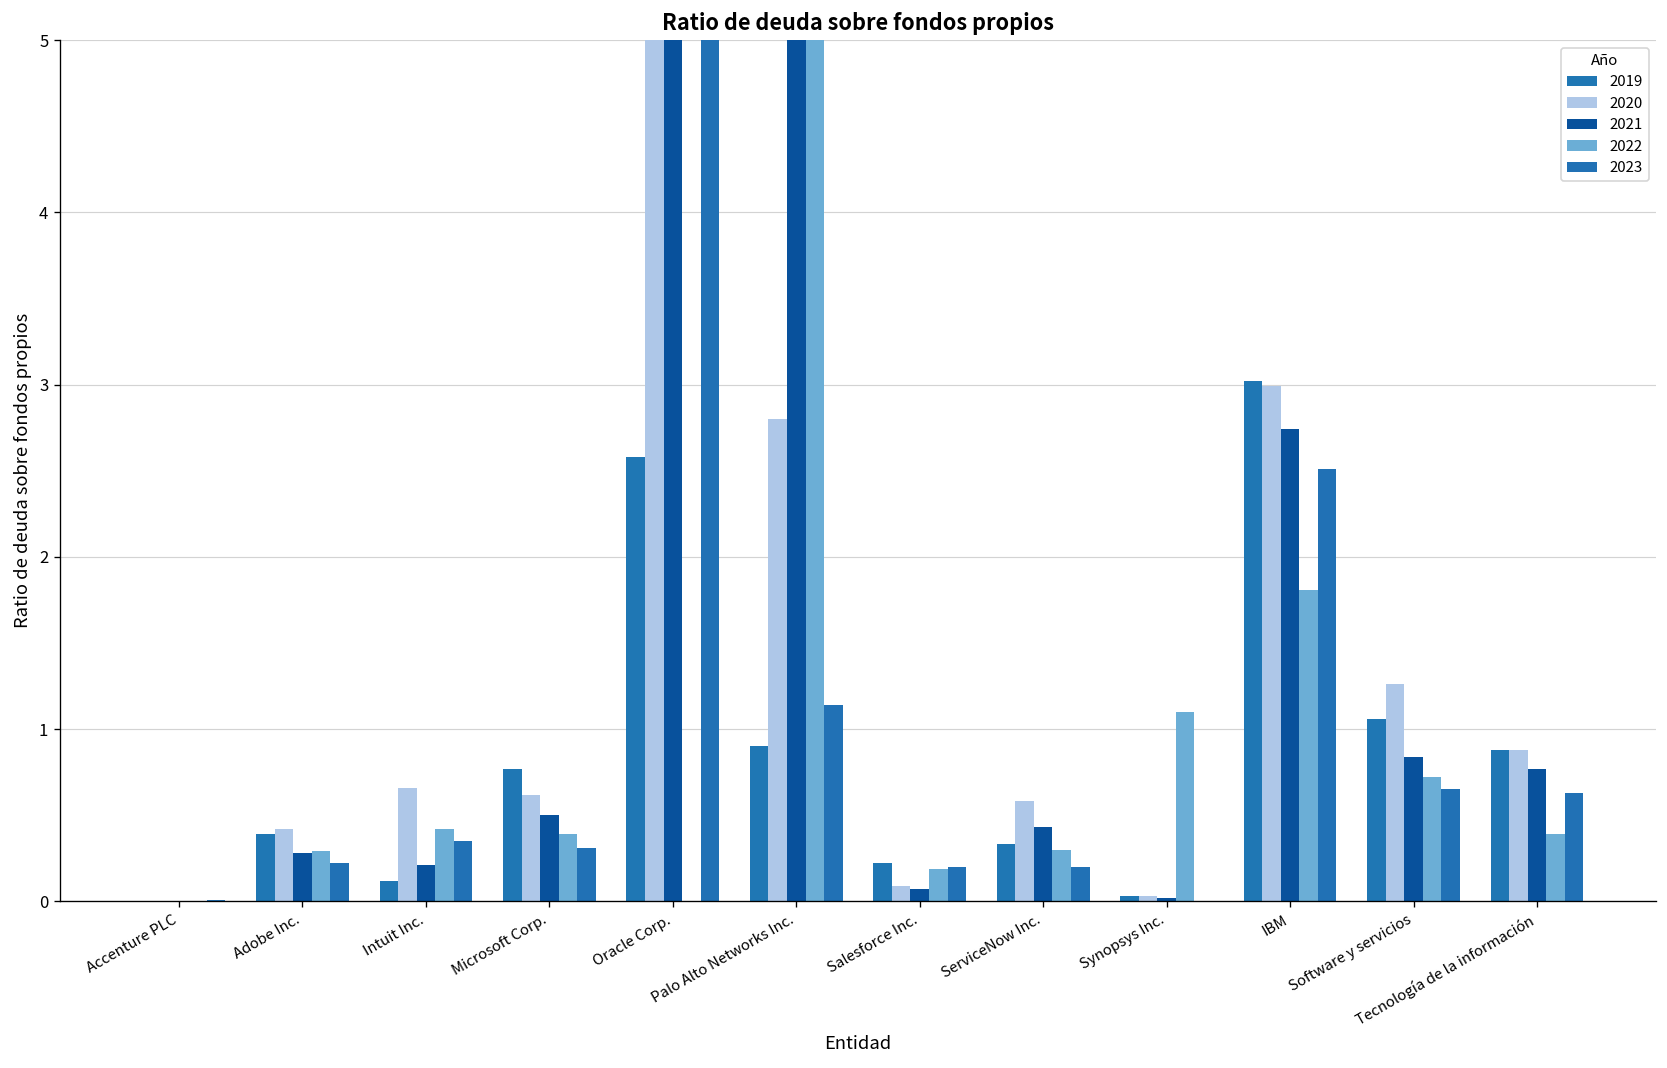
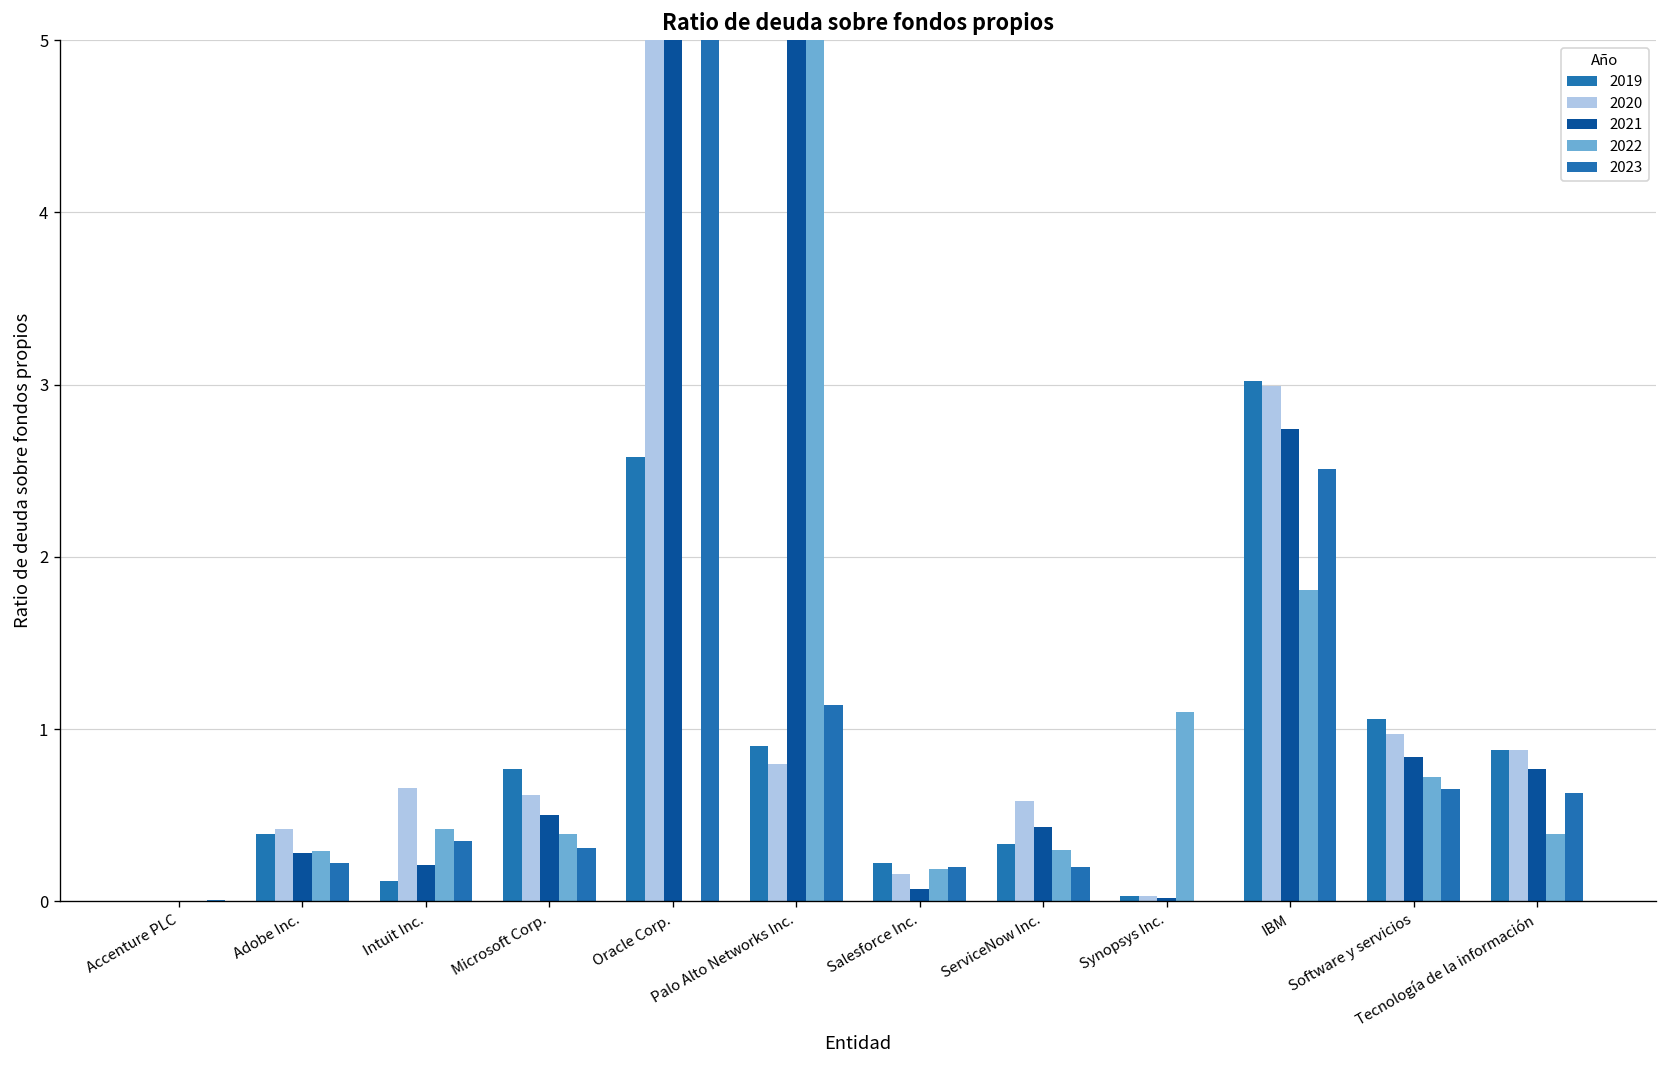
  {
    "2020": {
      "Accenture PLC": 0.00,
      "Adobe Inc.": 0.42,
      "Intuit Inc.": 0.66,
      "Microsoft Corp.": 0.62,
-     "Palo Alto Networks Inc.": 2.8,
-     "Salesforce Inc.": 0.09,
+     "Palo Alto Networks Inc.": 0.8,
+     "Salesforce Inc.": 0.16,
      "ServiceNow Inc.": 0.58,
      "Synopsys Inc.": 0.03,
      "IBM": 2.99,
-     "Software y servicios": 1.26,
+     "Software y servicios": 0.97,
      "Tecnología de la información": 0.88
    },
    "2022": {
      "Accenture PLC": 0.00,
      "Adobe Inc.": 0.29,
      "Intuit Inc.": 0.42,
      "Microsoft Corp.": 0.39,
      "Oracle Corp.": 0.00,
      "Salesforce Inc.": 0.19,
      "ServiceNow Inc.": 0.30,
      "Synopsys Inc.": 1.10,
      "IBM": 1.81,
      "Software y servicios": 0.72,
      "Tecnología de la información": 0.39
    }
  }
